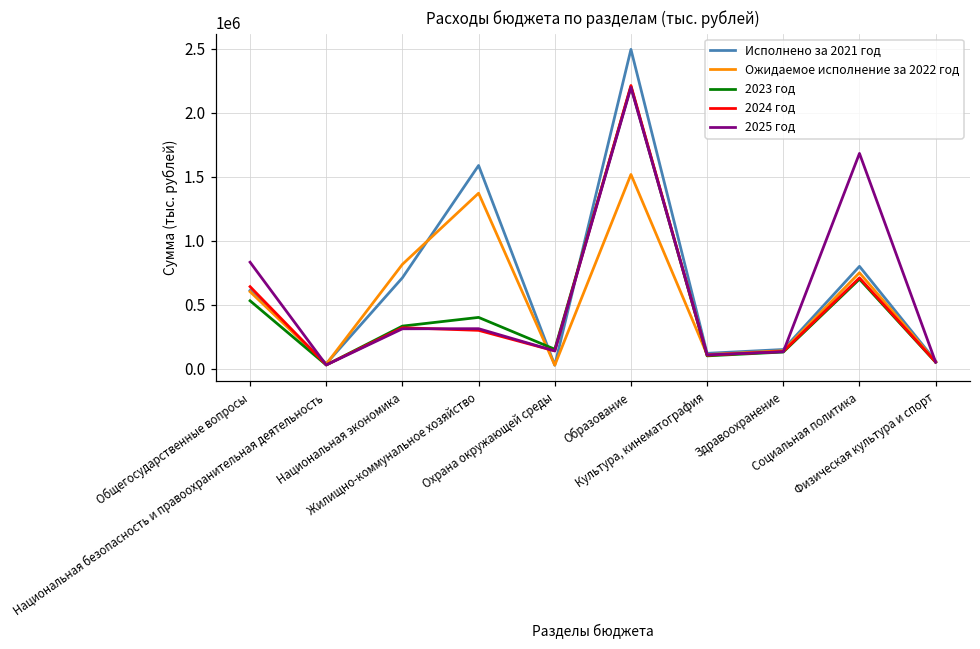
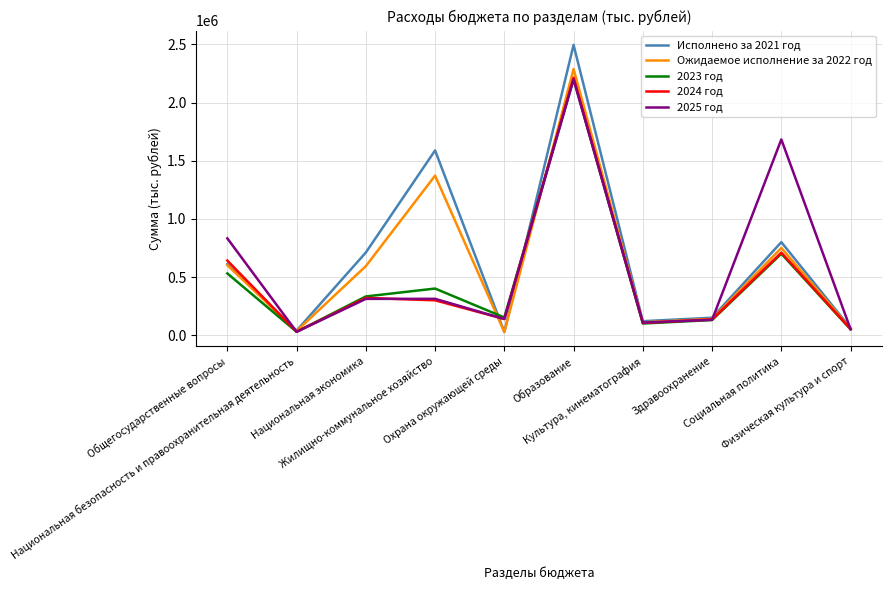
  {
    "Исполнено за 2021 год": {
      "Национальная экономика": 710000,
      "Жилищно-коммунальное хозяйство": 1590000,
      "Образование": 2500000,
      "Социальная политика": 800000
    },
    "Ожидаемое исполнение за 2022 год": {
-     "Национальная экономика": 820000,
+     "Национальная экономика": 590000,
      "Жилищно-коммунальное хозяйство": 1370000,
-     "Образование": 1520000,
+     "Образование": 2290000,
      "Социальная политика": 750000
    },
    "2023 год": {
      "Общегосударственные вопросы": 530000,
      "Жилищно-коммунальное хозяйство": 400000
    },
    "2024 год": {
      "Общегосударственные вопросы": 640000
    },
    "2025 год": {
      "Общегосударственные вопросы": 830000,
      "Социальная политика": 1680000
    }
  }
